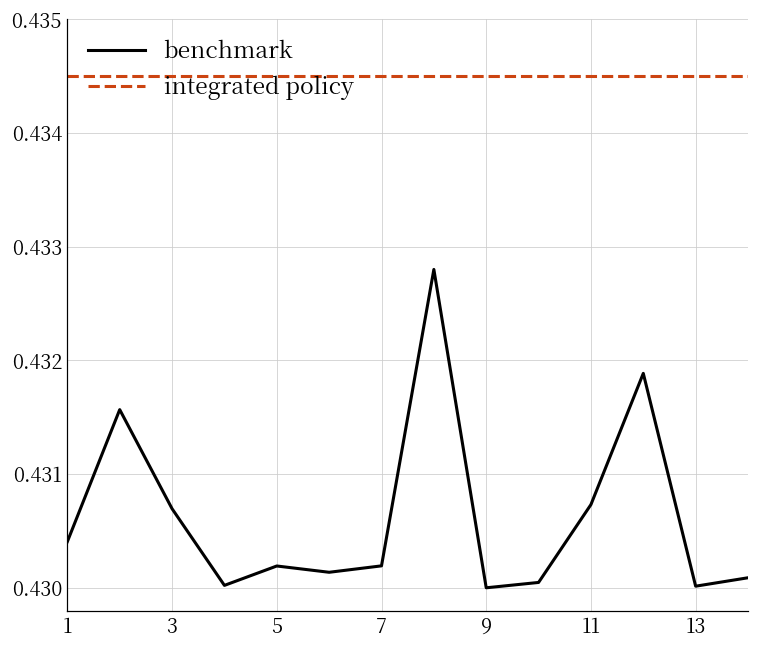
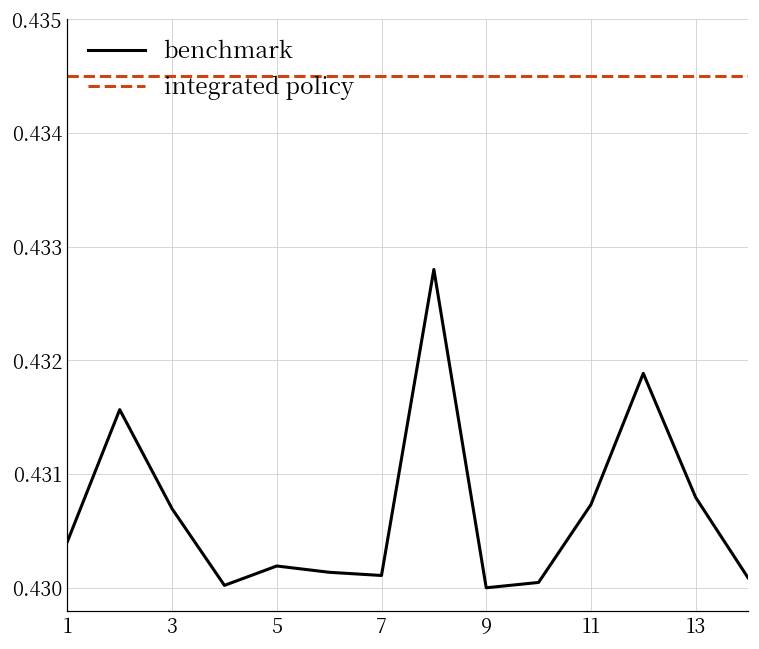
  {
    "benchmark": {
      "1": 0.43041,
      "3": 0.43070,
      "5": 0.43019,
-     "7": 0.43019,
+     "7": 0.43011,
      "9": 0.43000,
      "11": 0.43073,
-     "13": 0.43001
+     "13": 0.43080
    },
    "integrated policy": {
      "1": 0.43450,
      "3": 0.43450,
      "5": 0.43450,
      "7": 0.43450,
      "9": 0.43450,
      "11": 0.43450,
      "13": 0.43450
    }
  }
